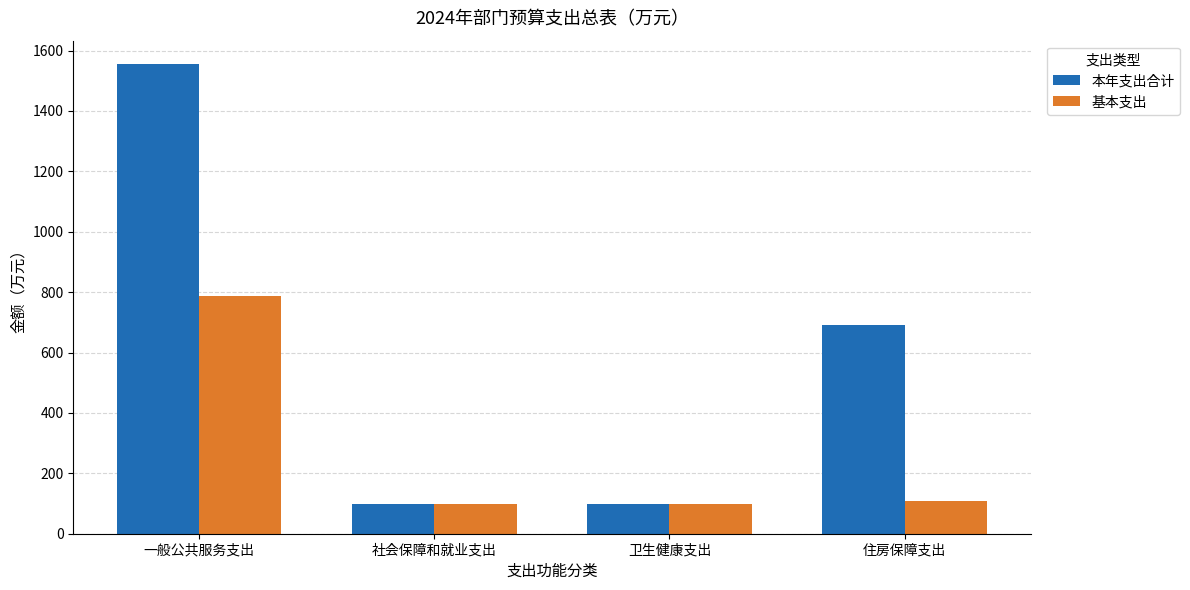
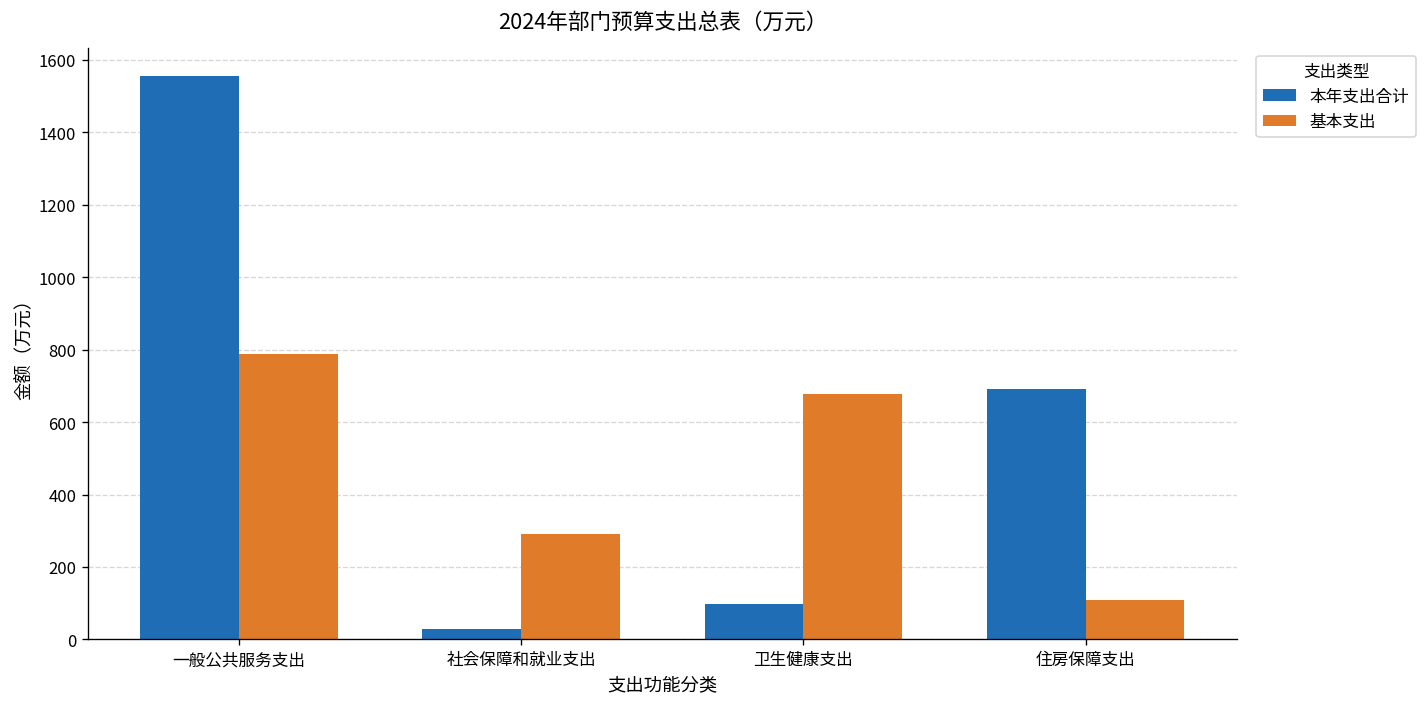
  {
    "本年支出合计": {
      "一般公共服务支出": 1550,
-     "社会保障和就业支出": 100,
+     "社会保障和就业支出": 30,
      "卫生健康支出": 100,
      "住房保障支出": 690
    },
    "基本支出": {
      "一般公共服务支出": 790,
-     "社会保障和就业支出": 100,
-     "卫生健康支出": 100,
+     "社会保障和就业支出": 290,
+     "卫生健康支出": 680,
      "住房保障支出": 110
    }
  }
